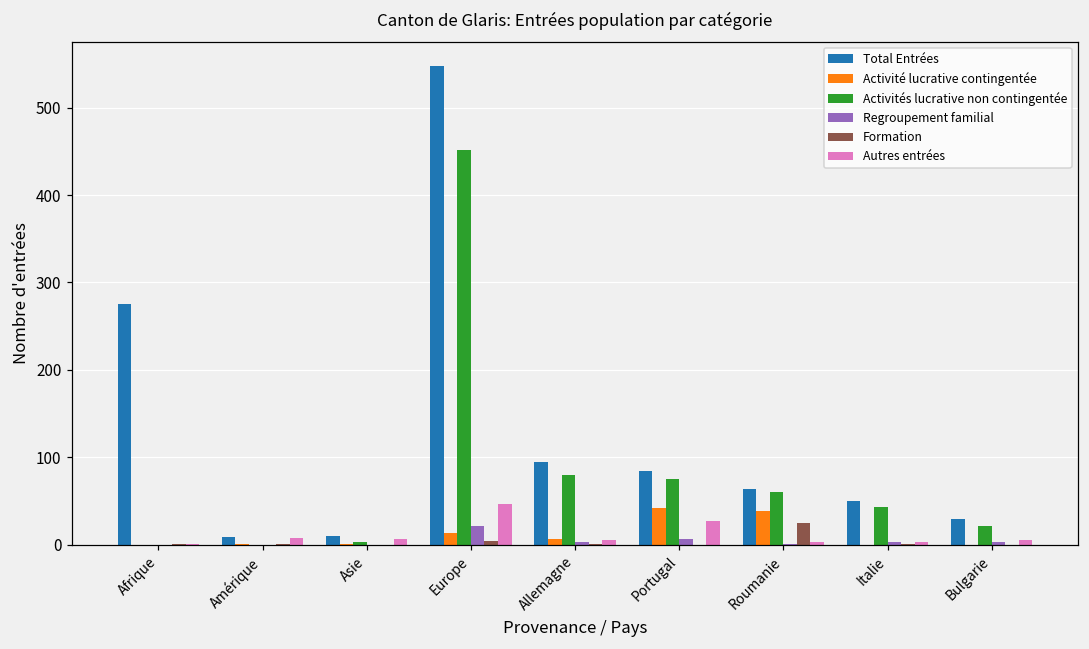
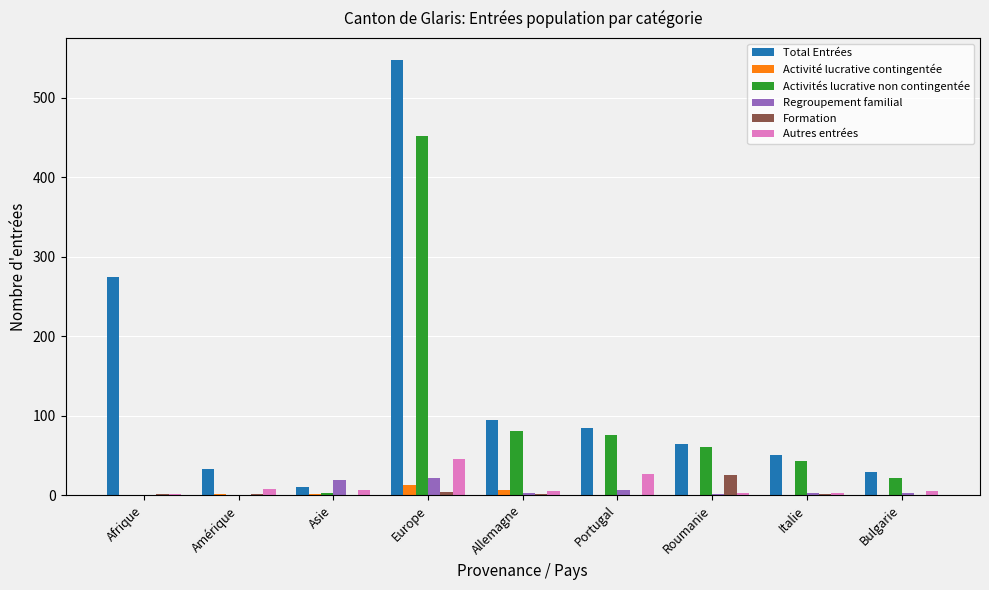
  {
    "Total Entrées": {
      "Afrique": 280,
-     "Amérique": 10,
+     "Amérique": 30,
      "Asie": 10,
      "Europe": 550,
      "Allemagne": 100,
      "Portugal": 80,
      "Roumanie": 60,
      "Italie": 50,
      "Bulgarie": 30
    },
    "Activité lucrative contingentée": {
      "Afrique": 0,
      "Europe": 10,
      "Allemagne": 10,
-     "Portugal": 40,
-     "Roumanie": 40,
+     "Portugal": 0,
+     "Roumanie": 0,
      "Italie": 0,
      "Bulgarie": 0
    },
    "Activités lucrative non contingentée": {
      "Afrique": 0,
      "Amérique": 0,
      "Europe": 450,
      "Allemagne": 80,
      "Portugal": 80,
      "Roumanie": 60,
      "Italie": 40,
      "Bulgarie": 20
    },
    "Regroupement familial": {
      "Afrique": 0,
      "Amérique": 0,
-     "Asie": 0,
+     "Asie": 20,
      "Europe": 20,
      "Portugal": 10
    },
    "Formation": {
      "Asie": 0,
      "Europe": 0,
      "Portugal": 0,
      "Roumanie": 30,
      "Bulgarie": 0
    },
    "Autres entrées": {
      "Amérique": 10,
      "Asie": 10,
      "Europe": 50,
      "Allemagne": 10,
      "Portugal": 30,
      "Bulgarie": 10
    }
  }
